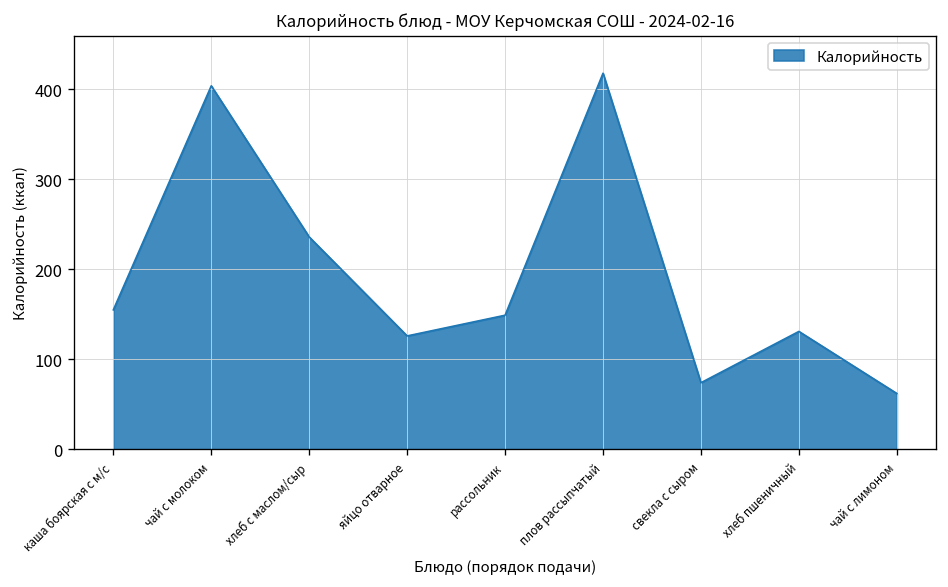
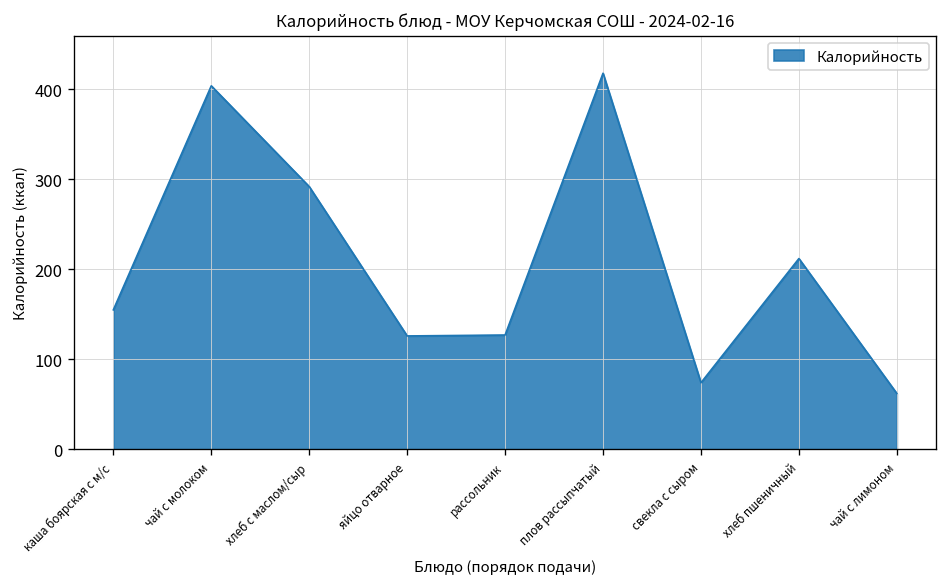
  {
    "каша боярская с м/с": 160,
    "чай с молоком": 400,
-   "хлеб с маслом/сыр": 240,
+   "хлеб с маслом/сыр": 290,
    "яйцо отварное": 130,
-   "рассольник": 150,
+   "рассольник": 130,
    "плов рассыпчатый": 420,
    "свекла с сыром": 70,
-   "хлеб пшеничный": 130,
+   "хлеб пшеничный": 210,
    "чай с лимоном": 60
  }
